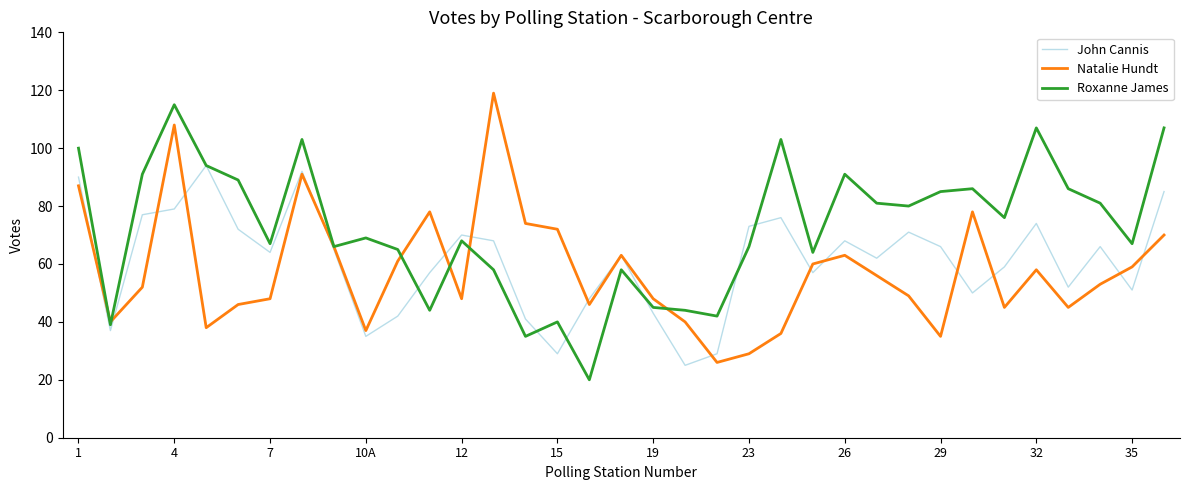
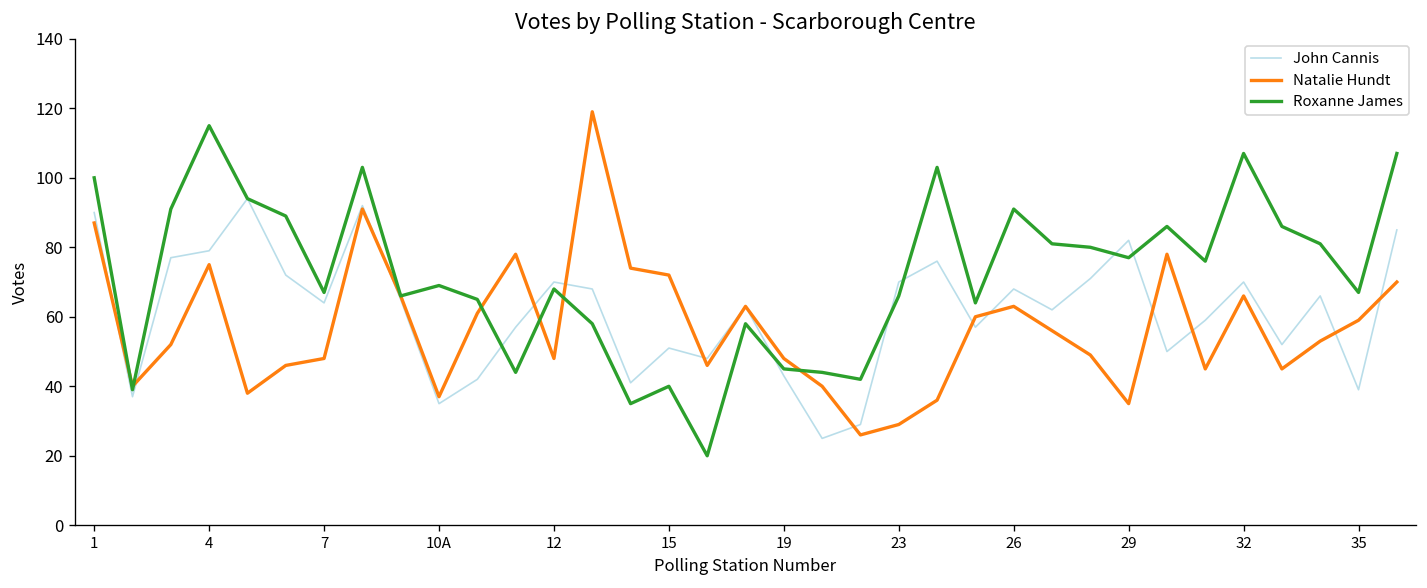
  {
    "John Cannis": {
      "1": 90,
      "4": 79,
      "7": 64,
      "10A": 35,
      "12": 70,
-     "15": 29,
+     "15": 51,
      "19": 43,
-     "23": 73,
+     "23": 70,
      "26": 68,
-     "29": 66,
-     "32": 74,
-     "35": 51
+     "29": 82,
+     "32": 70,
+     "35": 39
    },
    "Natalie Hundt": {
      "1": 87,
-     "4": 108,
+     "4": 75,
      "7": 48,
      "10A": 37,
      "12": 48,
      "15": 72,
      "19": 48,
      "23": 29,
      "26": 63,
      "29": 35,
-     "32": 58,
+     "32": 66,
      "35": 59
    },
    "Roxanne James": {
      "1": 100,
      "4": 115,
      "7": 67,
      "10A": 69,
      "12": 68,
      "15": 40,
      "19": 45,
      "23": 66,
      "26": 91,
-     "29": 85,
+     "29": 77,
      "32": 107,
      "35": 67
    }
  }
